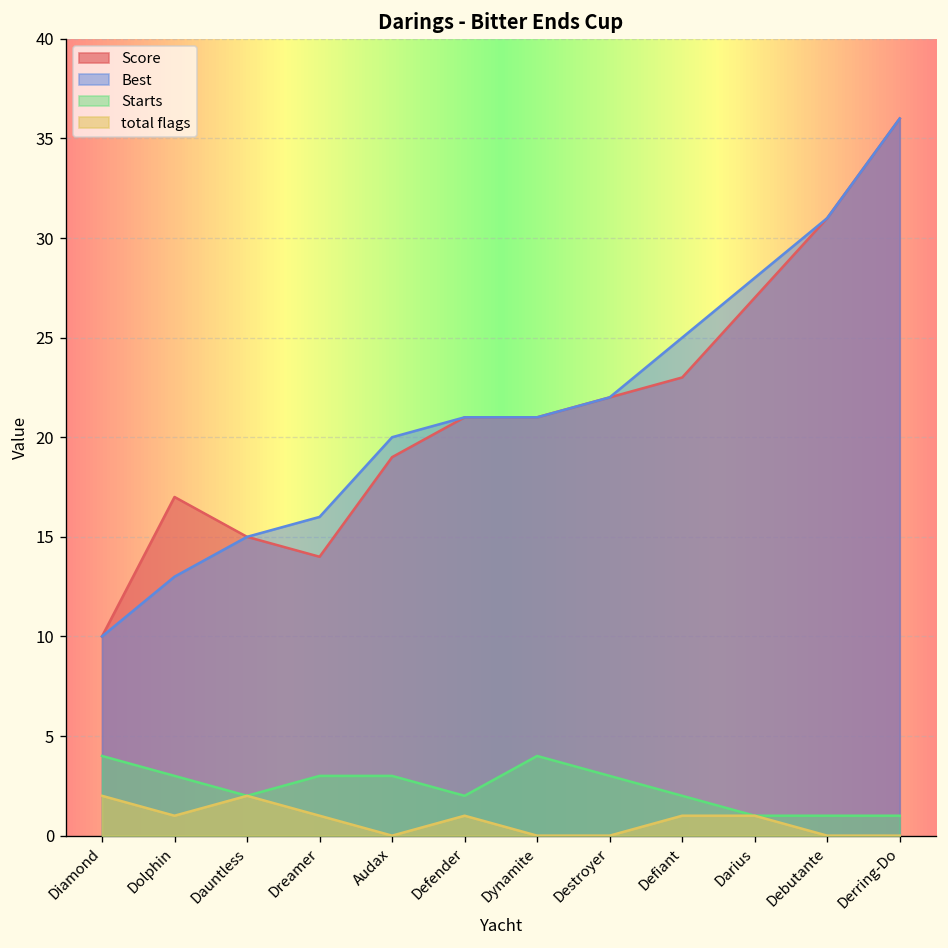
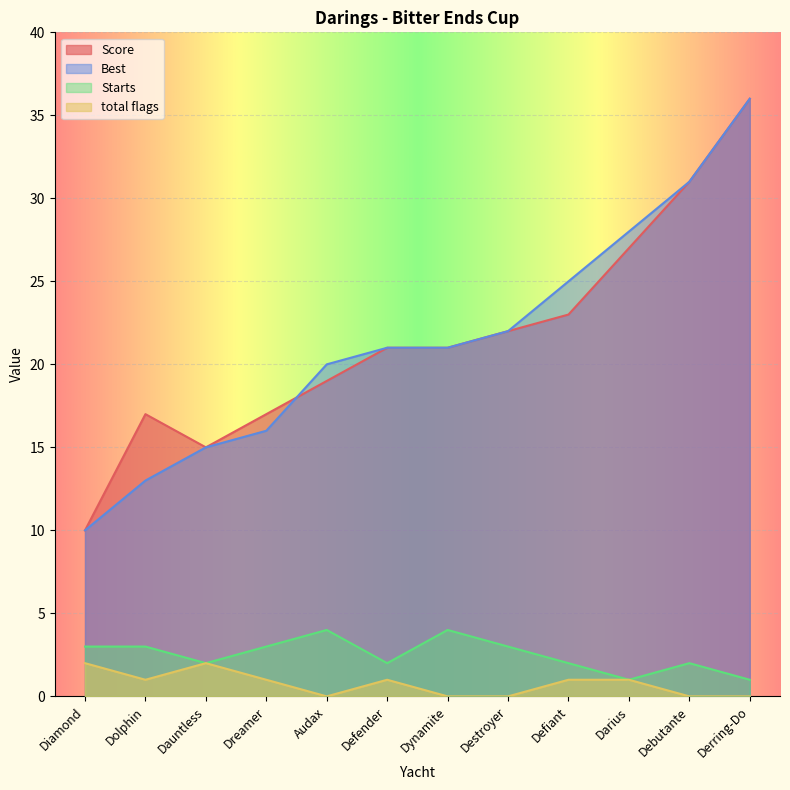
  {
    "Score": {
      "Dolphin": 17,
-     "Dreamer": 14,
+     "Dreamer": 17,
      "Audax": 19,
      "Defiant": 23,
      "Darius": 27
    },
    "Best": {
      "Dolphin": 13,
      "Dreamer": 16,
      "Audax": 20,
      "Defiant": 25,
      "Darius": 28
    },
    "Starts": {
-     "Diamond": 4,
+     "Diamond": 3,
      "Dolphin": 3,
      "Dreamer": 3,
-     "Audax": 3,
+     "Audax": 4,
      "Defender": 2,
      "Dynamite": 4,
      "Destroyer": 3,
      "Defiant": 2,
-     "Debutante": 1,
+     "Debutante": 2,
      "Derring-Do": 1
    },
    "total flags": {
      "Diamond": 2,
      "Dolphin": 1,
      "Dreamer": 1,
      "Audax": 0,
      "Defender": 1,
      "Dynamite": 0,
      "Destroyer": 0,
      "Defiant": 1,
      "Debutante": 0,
      "Derring-Do": 0
    }
  }
